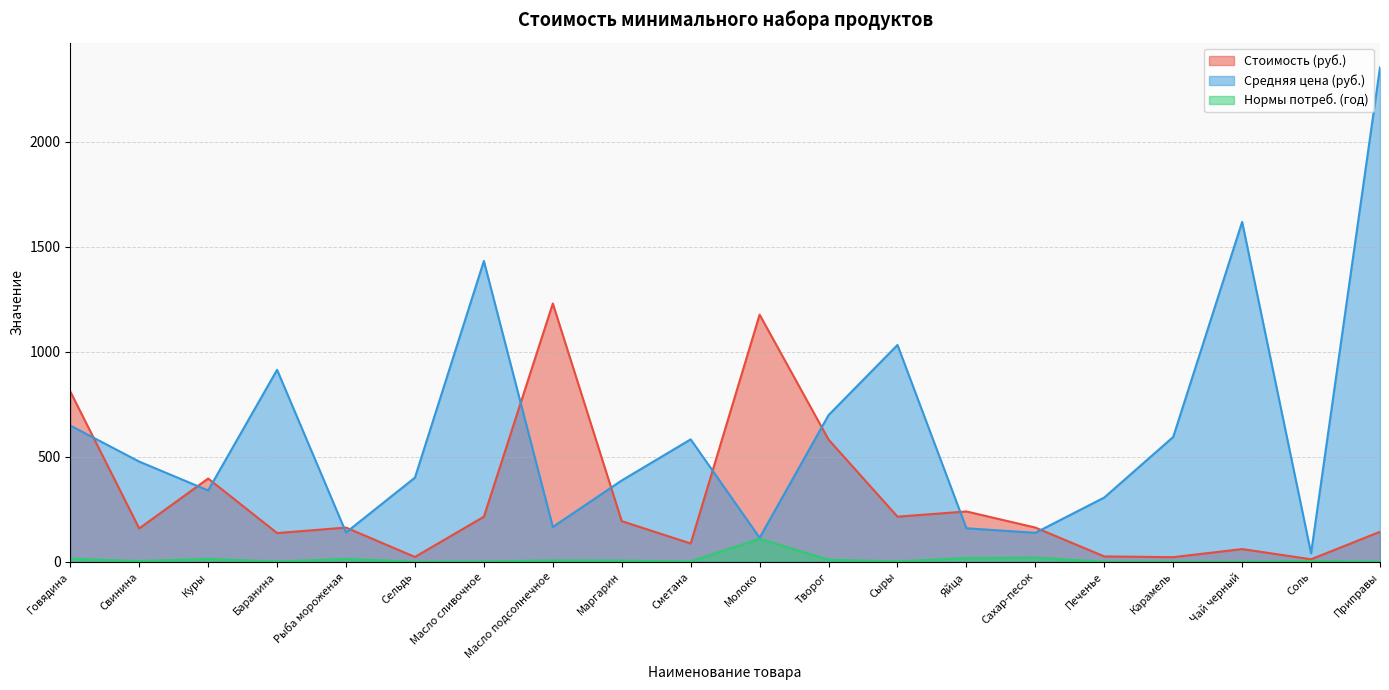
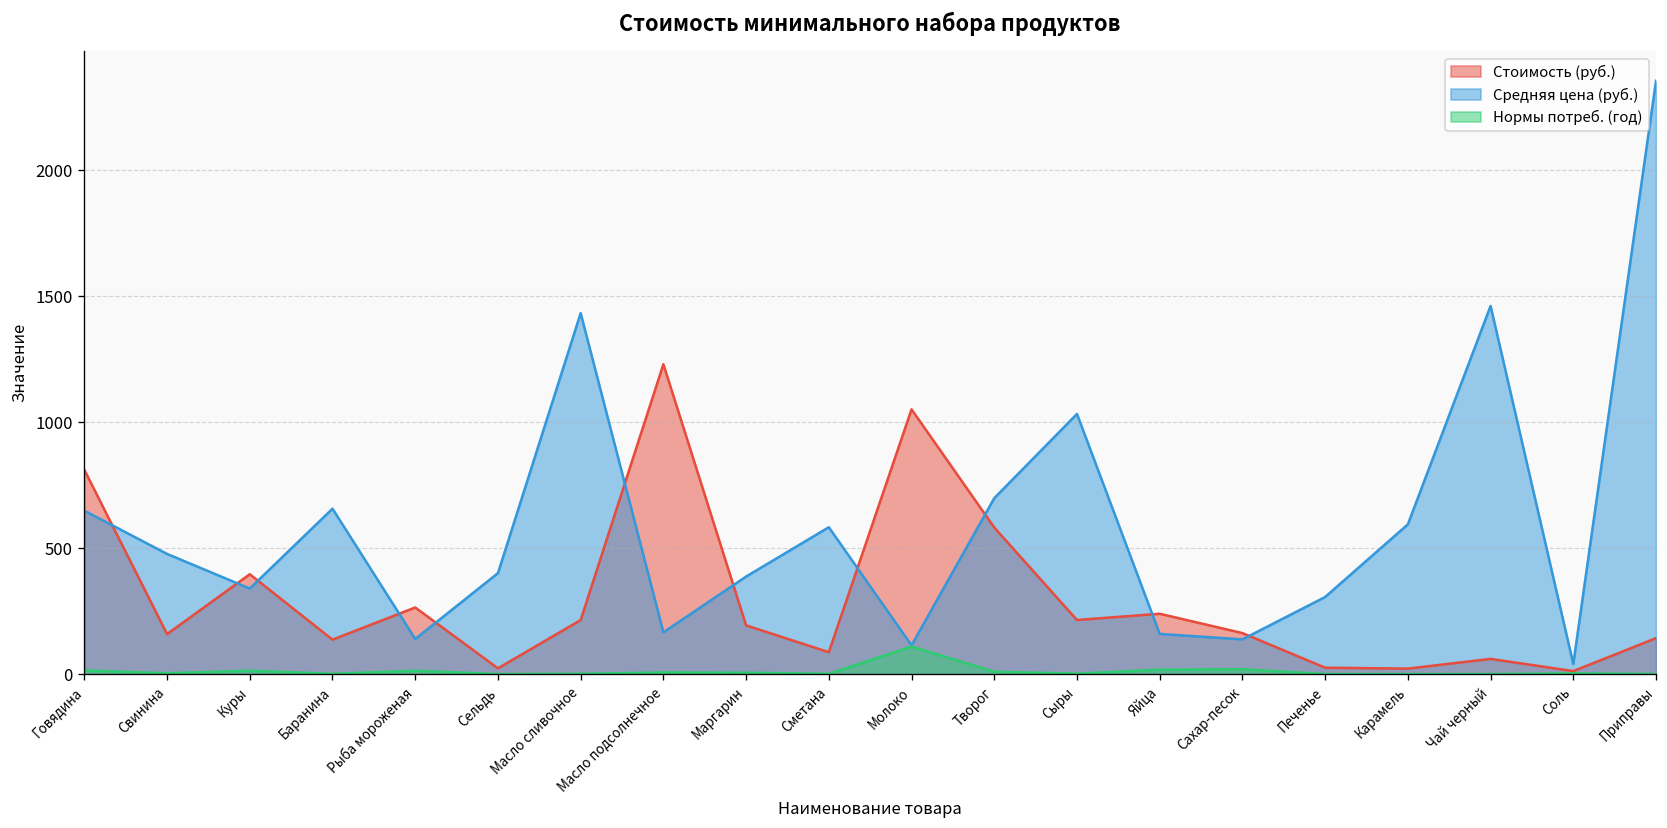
  {
    "Стоимость (руб.)": {
      "Говядина": 810,
      "Свинина": 160,
      "Куры": 400,
      "Баранина": 140,
-     "Рыба мороженая": 160,
+     "Рыба мороженая": 260,
      "Сельдь": 20,
      "Масло сливочное": 210,
      "Масло подсолнечное": 1230,
      "Маргарин": 190,
      "Сметана": 90,
-     "Молоко": 1180,
+     "Молоко": 1050,
      "Творог": 580,
      "Сыры": 220,
      "Яйца": 240,
      "Сахар-песок": 160,
      "Печенье": 30,
      "Карамель": 20,
      "Чай черный": 60,
      "Приправы": 140
    },
    "Средняя цена (руб.)": {
      "Говядина": 650,
      "Свинина": 480,
      "Куры": 340,
-     "Баранина": 910,
+     "Баранина": 660,
      "Рыба мороженая": 140,
      "Сельдь": 400,
      "Масло сливочное": 1430,
      "Масло подсолнечное": 170,
      "Маргарин": 390,
      "Сметана": 580,
      "Творог": 700,
      "Сыры": 1030,
      "Яйца": 160,
      "Сахар-песок": 140,
      "Печенье": 310,
      "Карамель": 590,
-     "Чай черный": 1620,
+     "Чай черный": 1460,
      "Соль": 40,
      "Приправы": 2360
    },
    "Нормы потреб. (год)": {
      "Говядина": 20,
      "Свинина": 0,
      "Куры": 10,
      "Баранина": 0,
      "Рыба мороженая": 10,
      "Сельдь": 0,
      "Масло сливочное": 0,
      "Масло подсолнечное": 10,
      "Маргарин": 10,
      "Сметана": 0,
      "Творог": 10,
      "Сыры": 0,
      "Яйца": 20,
      "Сахар-песок": 20,
      "Печенье": 0,
      "Карамель": 0,
      "Чай черный": 0,
      "Приправы": 0
    }
  }
